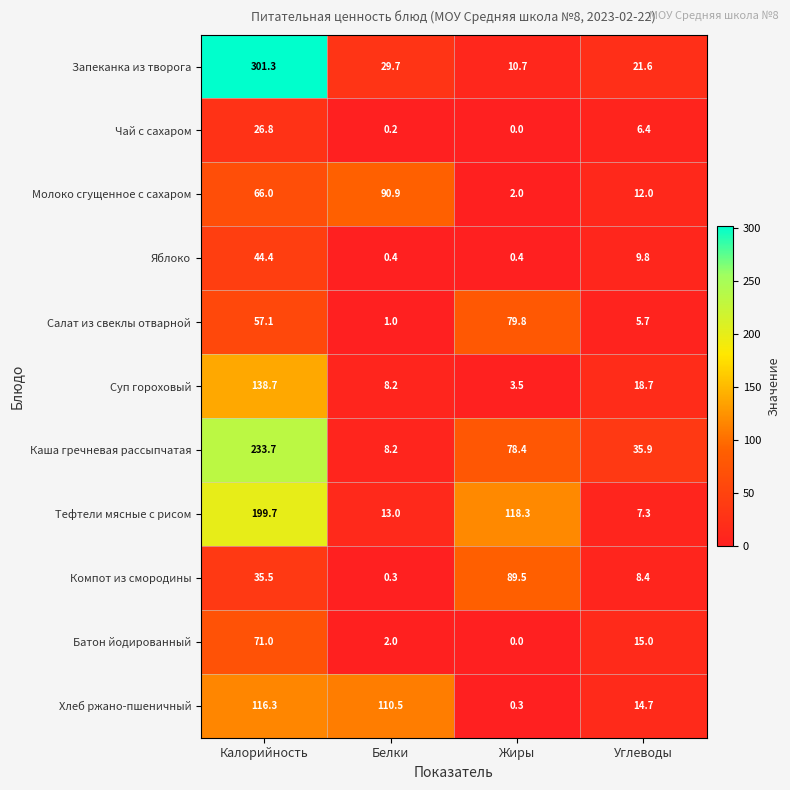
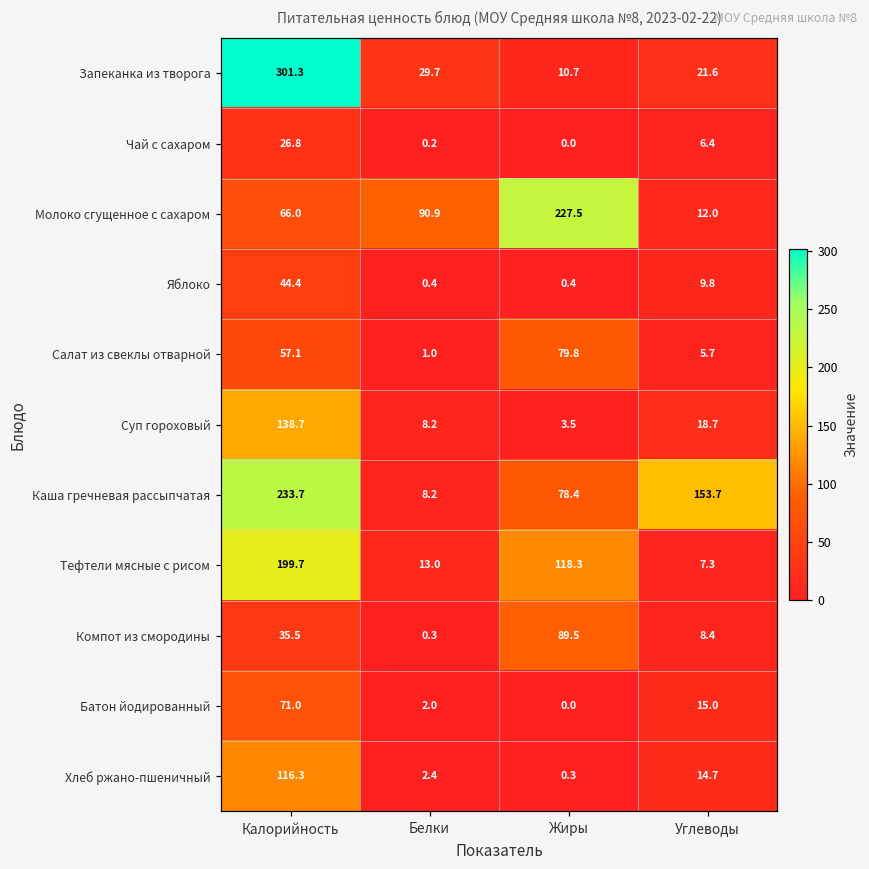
  {
    "Запеканка из творога": {
      "Калорийность": 301.3,
      "Белки": 29.7,
      "Жиры": 10.7,
      "Углеводы": 21.6
    },
    "Чай с сахаром": {
      "Калорийность": 26.8,
      "Белки": 0.2,
      "Жиры": 0.0,
      "Углеводы": 6.4
    },
    "Молоко сгущенное с сахаром": {
      "Калорийность": 66.0,
      "Белки": 90.9,
-     "Жиры": 2.0,
+     "Жиры": 227.5,
      "Углеводы": 12.0
    },
    "Яблоко": {
      "Калорийность": 44.4,
      "Белки": 0.4,
      "Жиры": 0.4,
      "Углеводы": 9.8
    },
    "Салат из свеклы отварной": {
      "Калорийность": 57.1,
      "Белки": 1.0,
      "Жиры": 79.8,
      "Углеводы": 5.7
    },
    "Суп гороховый": {
      "Калорийность": 138.7,
      "Белки": 8.2,
      "Жиры": 3.5,
      "Углеводы": 18.7
    },
    "Каша гречневая рассыпчатая": {
      "Калорийность": 233.7,
      "Белки": 8.2,
      "Жиры": 78.4,
-     "Углеводы": 35.9
+     "Углеводы": 153.7
    },
    "Тефтели мясные с рисом": {
      "Калорийность": 199.7,
      "Белки": 13.0,
      "Жиры": 118.3,
      "Углеводы": 7.3
    },
    "Компот из смородины": {
      "Калорийность": 35.5,
      "Белки": 0.3,
      "Жиры": 89.5,
      "Углеводы": 8.4
    },
    "Батон йодированный": {
      "Калорийность": 71.0,
      "Белки": 2.0,
      "Жиры": 0.0,
      "Углеводы": 15.0
    },
    "Хлеб ржано-пшеничный": {
      "Калорийность": 116.3,
-     "Белки": 110.5,
+     "Белки": 2.4,
      "Жиры": 0.3,
      "Углеводы": 14.7
    }
  }
